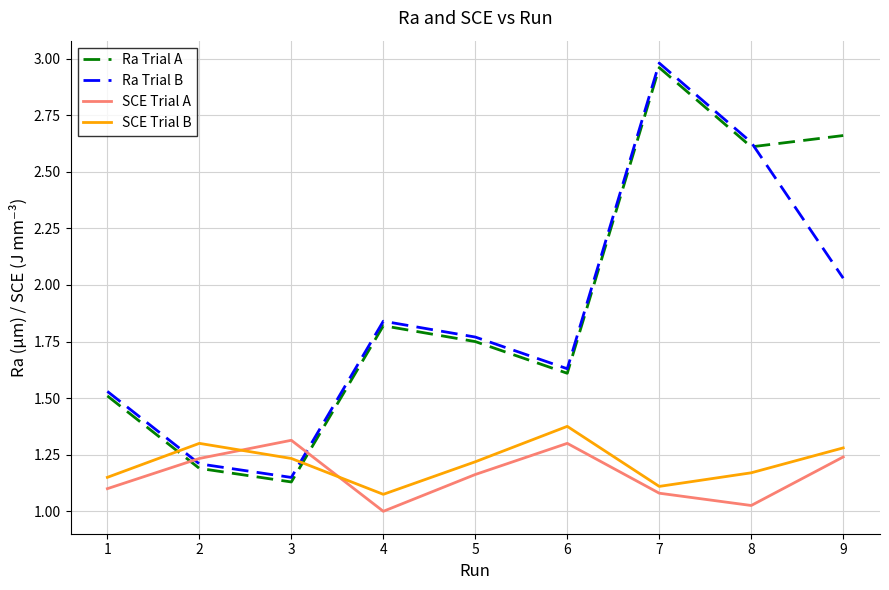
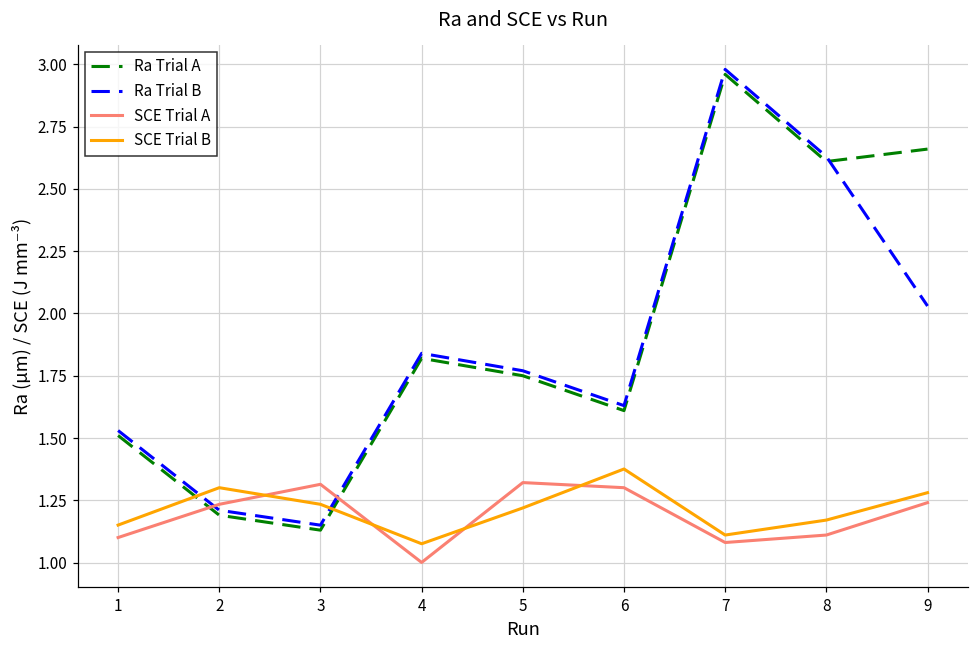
  {
    "Ra Trial A": {
      "1": 1.51,
      "2": 1.19,
      "3": 1.13,
      "4": 1.82,
      "5": 1.75,
      "6": 1.61,
      "7": 2.96,
      "8": 2.61,
      "9": 2.66
    },
    "Ra Trial B": {
      "1": 1.53,
      "2": 1.21,
      "3": 1.15,
      "4": 1.84,
      "5": 1.77,
      "6": 1.63,
      "7": 2.98,
      "8": 2.63,
      "9": 2.03
    },
    "SCE Trial A": {
      "1": 1.10,
      "2": 1.23,
      "3": 1.31,
      "4": 1.00,
-     "5": 1.16,
+     "5": 1.32,
      "6": 1.30,
      "7": 1.08,
-     "8": 1.03,
+     "8": 1.11,
      "9": 1.24
    },
    "SCE Trial B": {
      "1": 1.15,
      "2": 1.30,
      "3": 1.23,
      "4": 1.08,
      "5": 1.22,
      "6": 1.38,
      "7": 1.11,
      "8": 1.17,
      "9": 1.28
    }
  }
